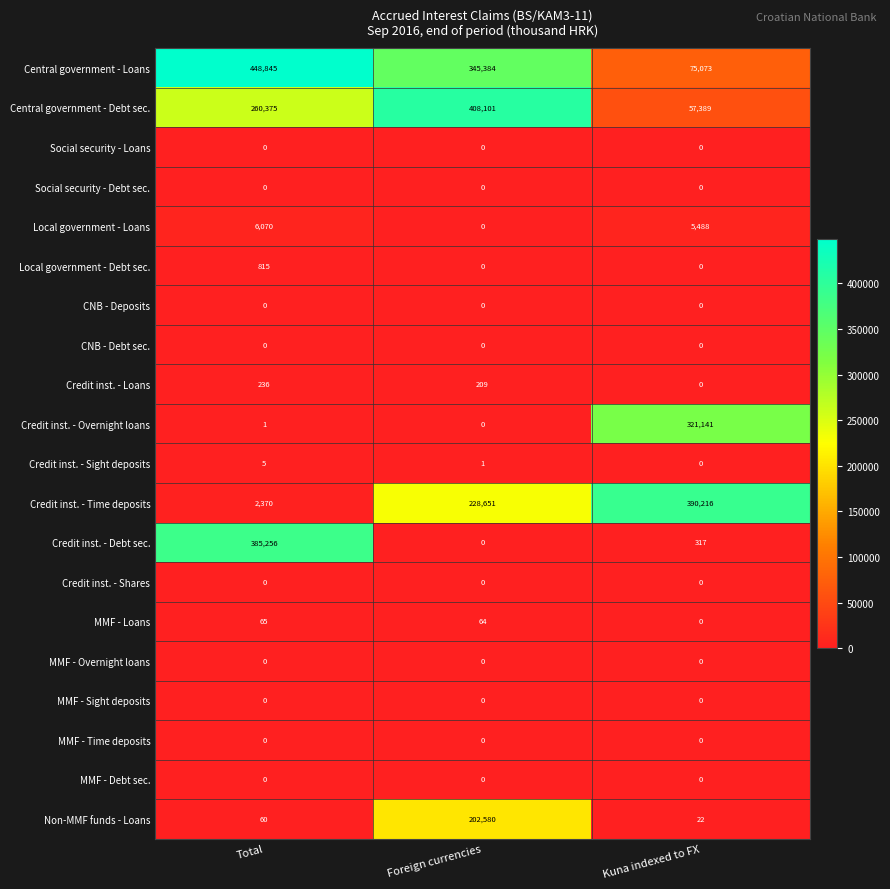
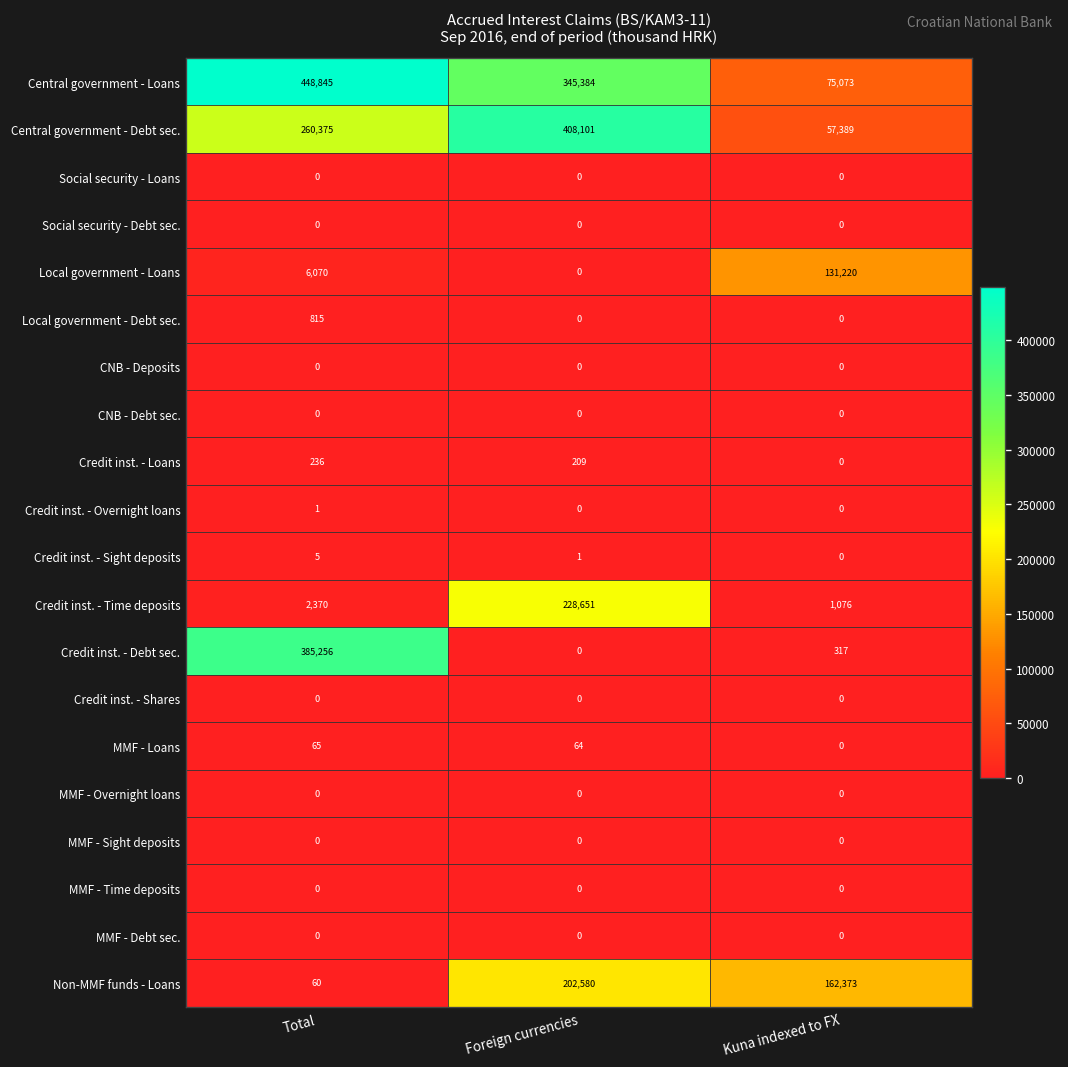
  {
    "Central government - Loans": {
      "Total": "448,845",
      "Foreign currencies": "345,384",
      "Kuna indexed to FX": "75,073"
    },
    "Central government - Debt sec.": {
      "Total": "260,375",
      "Foreign currencies": "408,101",
      "Kuna indexed to FX": "57,389"
    },
    "Social security - Loans": {
      "Total": "0",
      "Foreign currencies": "0",
      "Kuna indexed to FX": "0"
    },
    "Social security - Debt sec.": {
      "Total": "0",
      "Foreign currencies": "0",
      "Kuna indexed to FX": "0"
    },
    "Local government - Loans": {
      "Total": "6,070",
      "Foreign currencies": "0",
-     "Kuna indexed to FX": "5,488"
+     "Kuna indexed to FX": "131,220"
    },
    "Local government - Debt sec.": {
      "Total": "815",
      "Foreign currencies": "0",
      "Kuna indexed to FX": "0"
    },
    "CNB - Deposits": {
      "Total": "0",
      "Foreign currencies": "0",
      "Kuna indexed to FX": "0"
    },
    "CNB - Debt sec.": {
      "Total": "0",
      "Foreign currencies": "0",
      "Kuna indexed to FX": "0"
    },
    "Credit inst. - Loans": {
      "Total": "236",
      "Foreign currencies": "209",
      "Kuna indexed to FX": "0"
    },
    "Credit inst. - Overnight loans": {
      "Total": "1",
      "Foreign currencies": "0",
-     "Kuna indexed to FX": "321,141"
+     "Kuna indexed to FX": "0"
    },
    "Credit inst. - Sight deposits": {
      "Total": "5",
      "Foreign currencies": "1",
      "Kuna indexed to FX": "0"
    },
    "Credit inst. - Time deposits": {
      "Total": "2,370",
      "Foreign currencies": "228,651",
-     "Kuna indexed to FX": "390,216"
+     "Kuna indexed to FX": "1,076"
    },
    "Credit inst. - Debt sec.": {
      "Total": "385,256",
      "Foreign currencies": "0",
      "Kuna indexed to FX": "317"
    },
    "Credit inst. - Shares": {
      "Total": "0",
      "Foreign currencies": "0",
      "Kuna indexed to FX": "0"
    },
    "MMF - Loans": {
      "Total": "65",
      "Foreign currencies": "64",
      "Kuna indexed to FX": "0"
    },
    "MMF - Overnight loans": {
      "Total": "0",
      "Foreign currencies": "0",
      "Kuna indexed to FX": "0"
    },
    "MMF - Sight deposits": {
      "Total": "0",
      "Foreign currencies": "0",
      "Kuna indexed to FX": "0"
    },
    "MMF - Time deposits": {
      "Total": "0",
      "Foreign currencies": "0",
      "Kuna indexed to FX": "0"
    },
    "MMF - Debt sec.": {
      "Total": "0",
      "Foreign currencies": "0",
      "Kuna indexed to FX": "0"
    },
    "Non-MMF funds - Loans": {
      "Total": "60",
      "Foreign currencies": "202,580",
-     "Kuna indexed to FX": "22"
+     "Kuna indexed to FX": "162,373"
    }
  }
